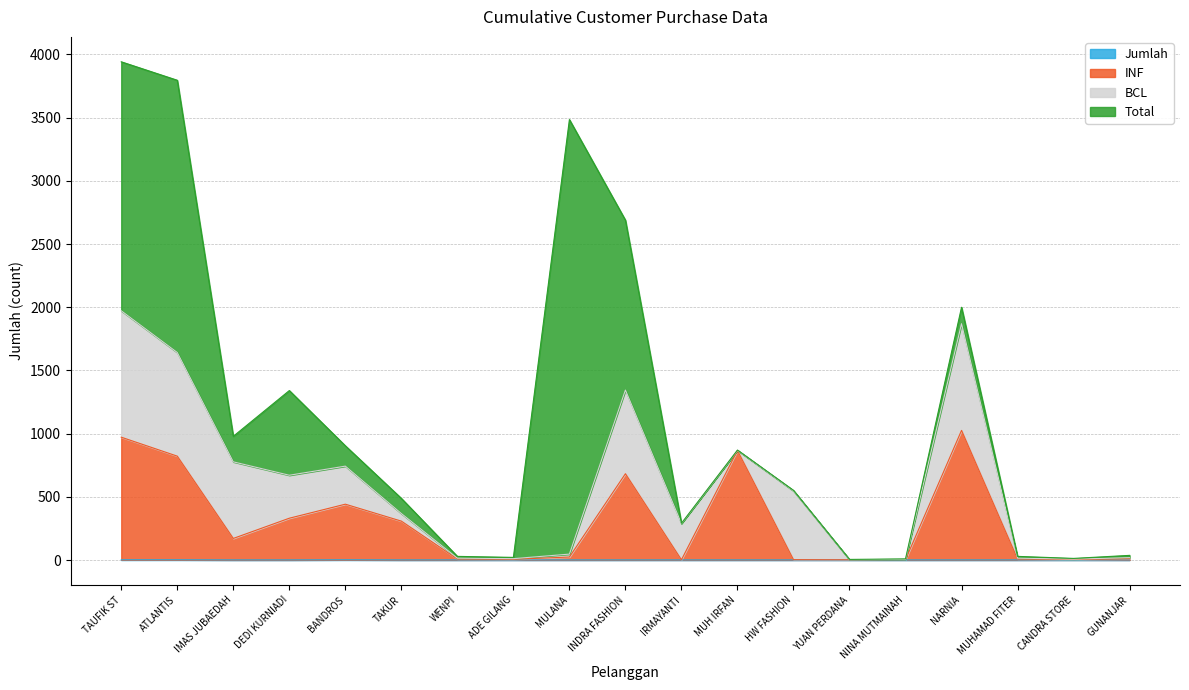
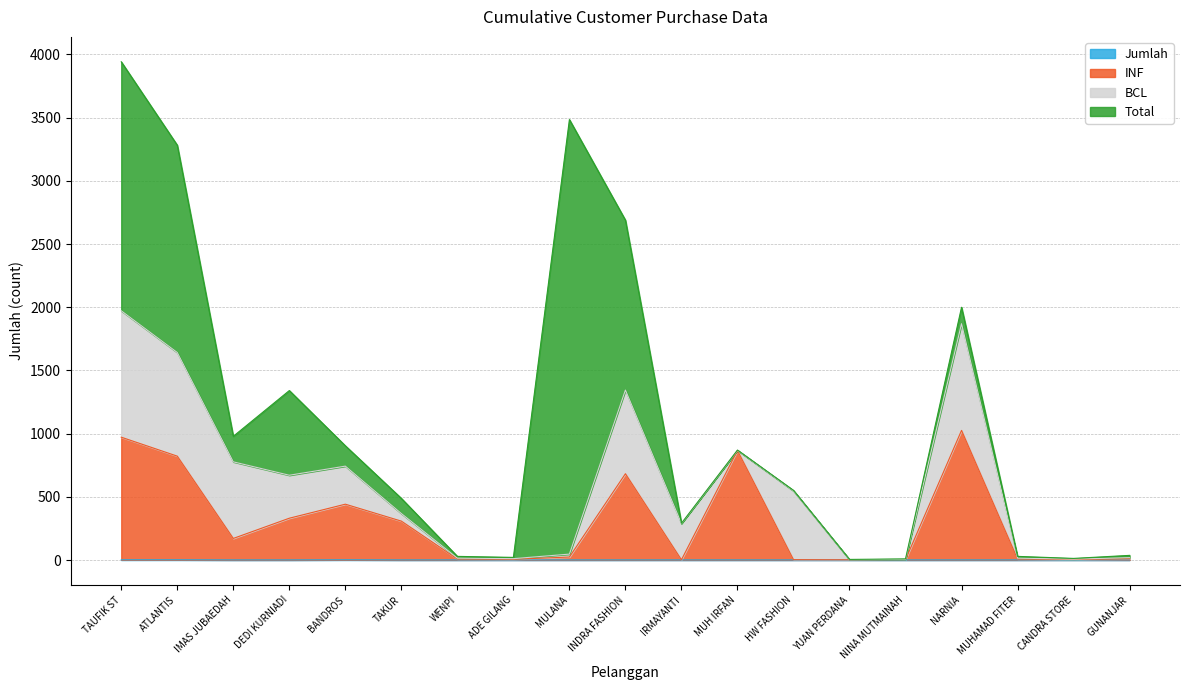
  {
    "Jumlah": {
      "TAUFIK ST": 0,
      "ATLANTIS": 0,
      "IMAS JUBAEDAH": 0,
      "DEDI KURNIADI": 0,
      "BANDROS": 0,
      "TAKUR": 0,
      "MULANA": 0,
      "INDRA FASHION": 0,
      "MUH IRFAN": 0,
      "NARNIA": 0
    },
    "INF": {
      "TAUFIK ST": 970,
      "ATLANTIS": 820,
      "IMAS JUBAEDAH": 170,
      "DEDI KURNIADI": 330,
      "BANDROS": 440,
      "TAKUR": 310,
      "MULANA": 20,
      "INDRA FASHION": 680,
      "NARNIA": 1030
    },
    "BCL": {
      "TAUFIK ST": 1000,
      "ATLANTIS": 820,
      "IMAS JUBAEDAH": 610,
      "DEDI KURNIADI": 340,
      "BANDROS": 300,
      "TAKUR": 60,
      "MULANA": 20,
      "INDRA FASHION": 660,
      "NARNIA": 840
    },
    "Total": {
      "TAUFIK ST": 1970,
-     "ATLANTIS": 2150,
+     "ATLANTIS": 1640,
      "IMAS JUBAEDAH": 200,
      "DEDI KURNIADI": 670,
      "BANDROS": 160,
      "TAKUR": 120,
      "MULANA": 3440,
      "INDRA FASHION": 1340,
      "NARNIA": 130
    }
  }
